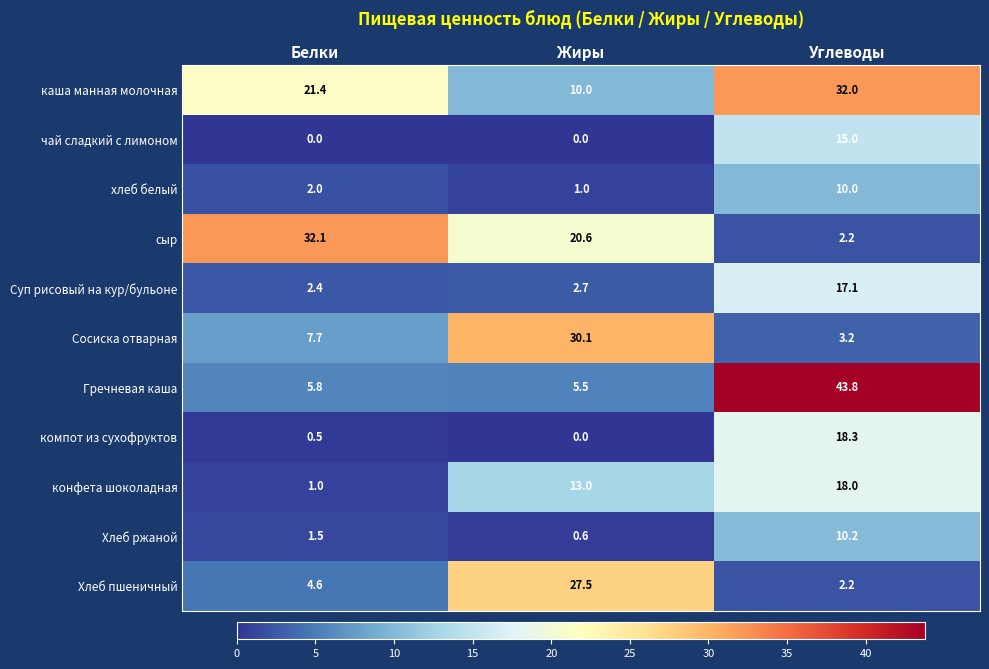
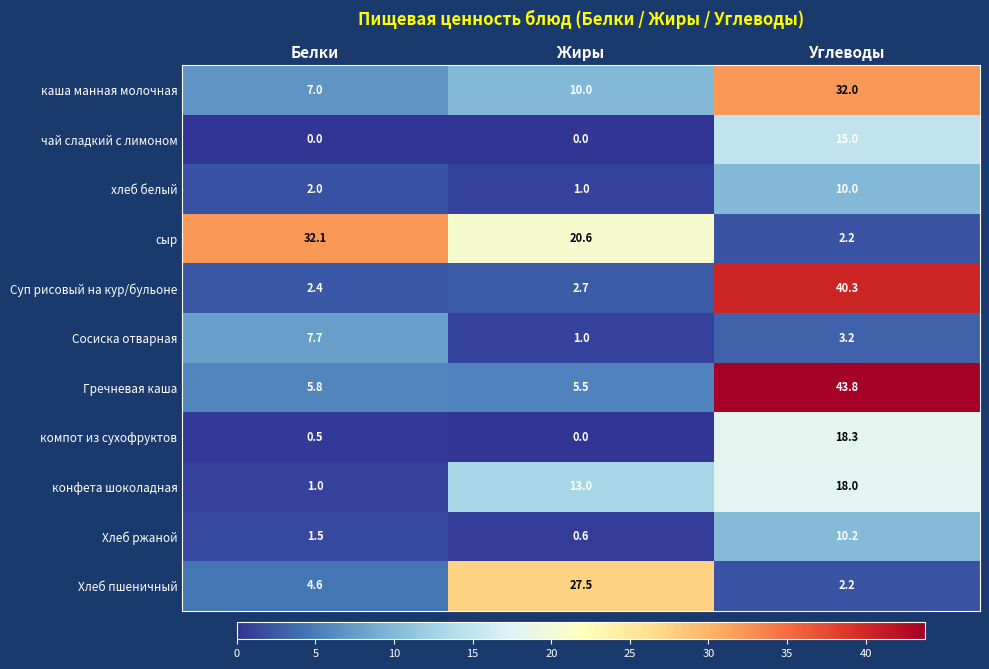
  {
    "каша манная молочная": {
-     "Белки": 21.4,
+     "Белки": 7.0,
      "Жиры": 10.0,
      "Углеводы": 32.0
    },
    "чай сладкий с лимоном": {
      "Белки": 0.0,
      "Жиры": 0.0,
      "Углеводы": 15.0
    },
    "хлеб белый": {
      "Белки": 2.0,
      "Жиры": 1.0,
      "Углеводы": 10.0
    },
    "сыр": {
      "Белки": 32.1,
      "Жиры": 20.6,
      "Углеводы": 2.2
    },
    "Суп рисовый на кур/бульоне": {
      "Белки": 2.4,
      "Жиры": 2.7,
-     "Углеводы": 17.1
+     "Углеводы": 40.3
    },
    "Сосиска отварная": {
      "Белки": 7.7,
-     "Жиры": 30.1,
+     "Жиры": 1.0,
      "Углеводы": 3.2
    },
    "Гречневая каша": {
      "Белки": 5.8,
      "Жиры": 5.5,
      "Углеводы": 43.8
    },
    "компот из сухофруктов": {
      "Белки": 0.5,
      "Жиры": 0.0,
      "Углеводы": 18.3
    },
    "конфета шоколадная": {
      "Белки": 1.0,
      "Жиры": 13.0,
      "Углеводы": 18.0
    },
    "Хлеб ржаной": {
      "Белки": 1.5,
      "Жиры": 0.6,
      "Углеводы": 10.2
    },
    "Хлеб пшеничный": {
      "Белки": 4.6,
      "Жиры": 27.5,
      "Углеводы": 2.2
    }
  }
